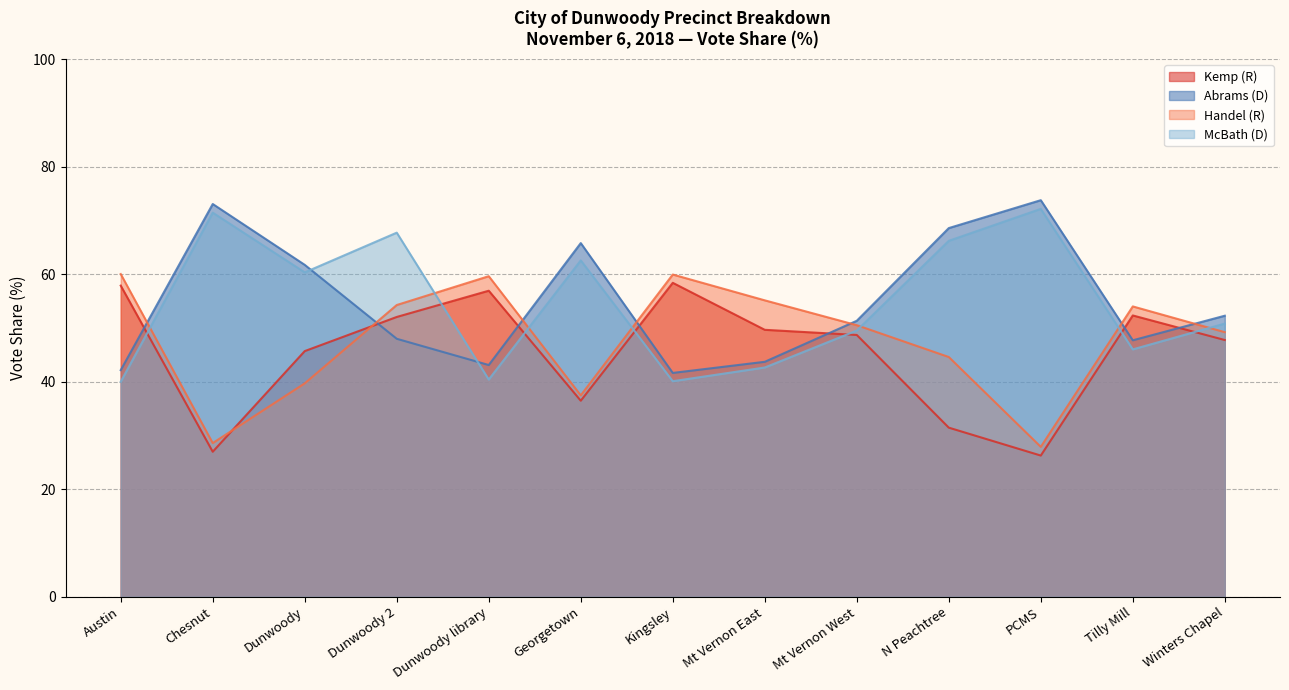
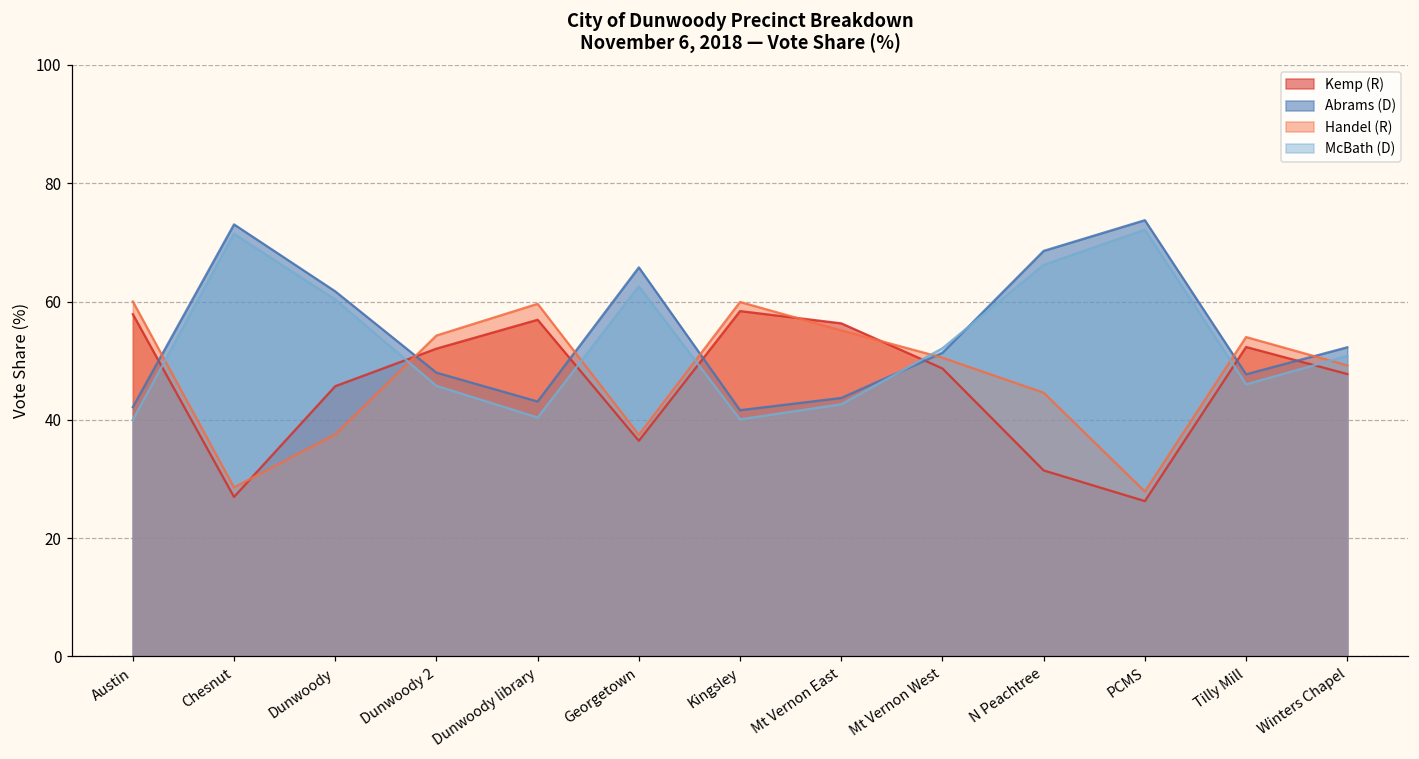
  {
    "Kemp (R)": {
      "Austin": 58,
      "Chesnut": 27,
      "Dunwoody": 46,
      "Dunwoody 2": 52,
      "Dunwoody library": 57,
      "Georgetown": 36,
      "Kingsley": 58,
-     "Mt Vernon East": 50,
+     "Mt Vernon East": 56,
      "Mt Vernon West": 49,
      "N Peachtree": 31,
      "PCMS": 26,
      "Tilly Mill": 52,
      "Winters Chapel": 48
    },
    "Abrams (D)": {
      "Austin": 42,
      "Chesnut": 73,
      "Dunwoody": 62,
      "Dunwoody 2": 48,
      "Dunwoody library": 43,
      "Georgetown": 66,
      "Kingsley": 42,
      "Mt Vernon East": 44,
      "Mt Vernon West": 51,
      "N Peachtree": 69,
      "PCMS": 74,
      "Tilly Mill": 48,
      "Winters Chapel": 52
    },
    "Handel (R)": {
      "Austin": 60,
      "Chesnut": 29,
-     "Dunwoody": 40,
+     "Dunwoody": 38,
      "Dunwoody 2": 54,
      "Dunwoody library": 60,
      "Georgetown": 37,
      "Kingsley": 60,
      "Mt Vernon East": 55,
      "Mt Vernon West": 51,
      "N Peachtree": 45,
      "PCMS": 28,
      "Tilly Mill": 54,
      "Winters Chapel": 49
    },
    "McBath (D)": {
      "Austin": 40,
      "Chesnut": 71,
      "Dunwoody": 60,
-     "Dunwoody 2": 68,
+     "Dunwoody 2": 46,
      "Dunwoody library": 40,
      "Georgetown": 63,
      "Kingsley": 40,
      "Mt Vernon East": 43,
-     "Mt Vernon West": 50,
+     "Mt Vernon West": 52,
      "N Peachtree": 66,
      "PCMS": 72,
      "Tilly Mill": 46,
      "Winters Chapel": 51
    }
  }
